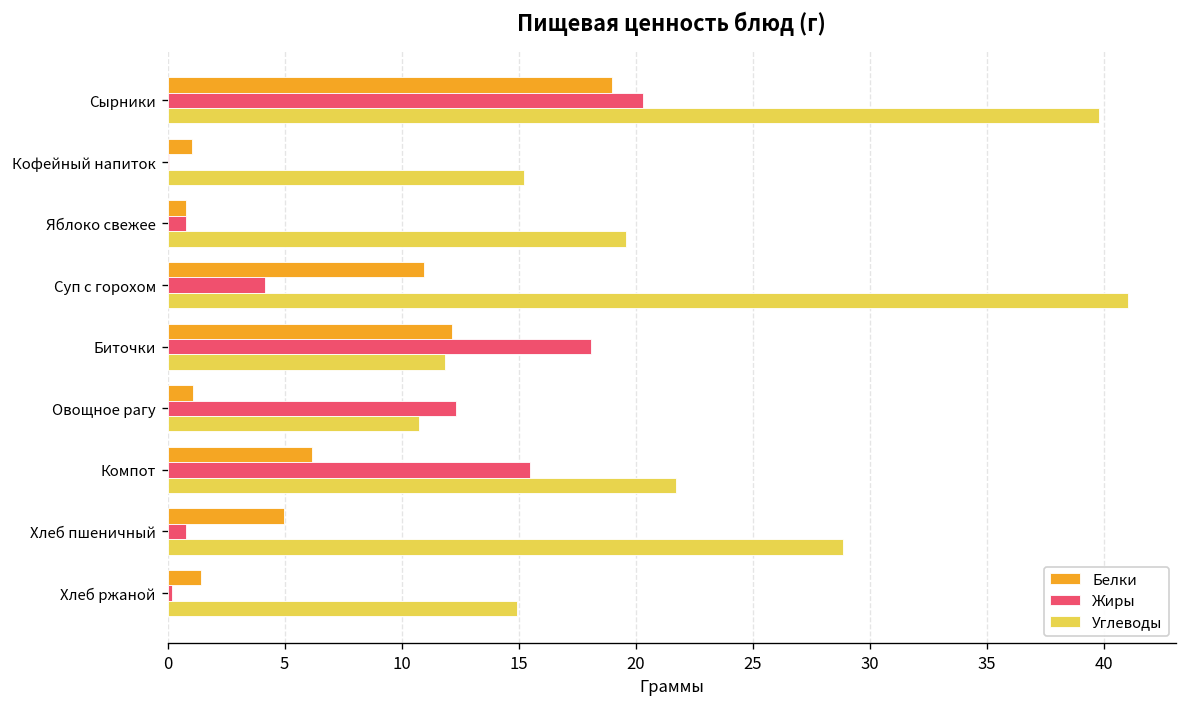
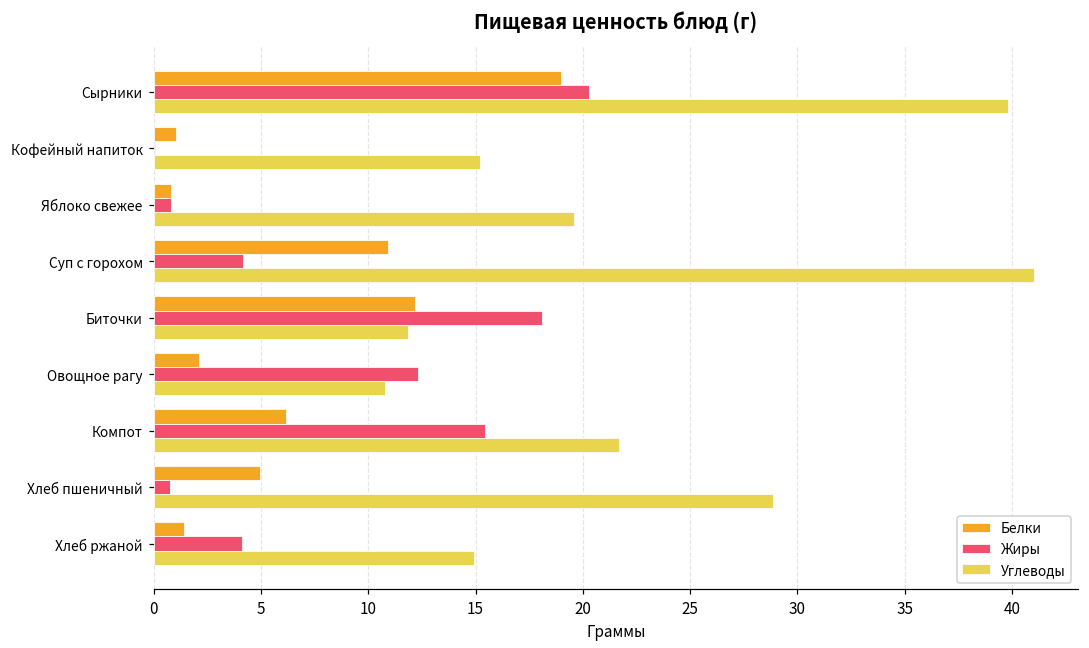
  {
    "Белки": {
      "Сырники": 19.0,
      "Кофейный напиток": 1.1,
      "Яблоко свежее": 0.8,
      "Суп с горохом": 10.9,
      "Биточки": 12.2,
-     "Овощное рагу": 1.1,
+     "Овощное рагу": 2.1,
      "Компот": 6.2,
      "Хлеб пшеничный": 5.0,
      "Хлеб ржаной": 1.4
    },
    "Жиры": {
      "Сырники": 20.3,
      "Яблоко свежее": 0.8,
      "Суп с горохом": 4.2,
      "Биточки": 18.1,
      "Овощное рагу": 12.3,
      "Компот": 15.5,
      "Хлеб пшеничный": 0.8,
-     "Хлеб ржаной": 0.2
+     "Хлеб ржаной": 4.1
    },
    "Углеводы": {
      "Сырники": 39.8,
      "Кофейный напиток": 15.2,
      "Яблоко свежее": 19.6,
      "Суп с горохом": 41.0,
      "Биточки": 11.8,
      "Овощное рагу": 10.8,
      "Компот": 21.7,
      "Хлеб пшеничный": 28.9,
      "Хлеб ржаной": 14.9
    }
  }
